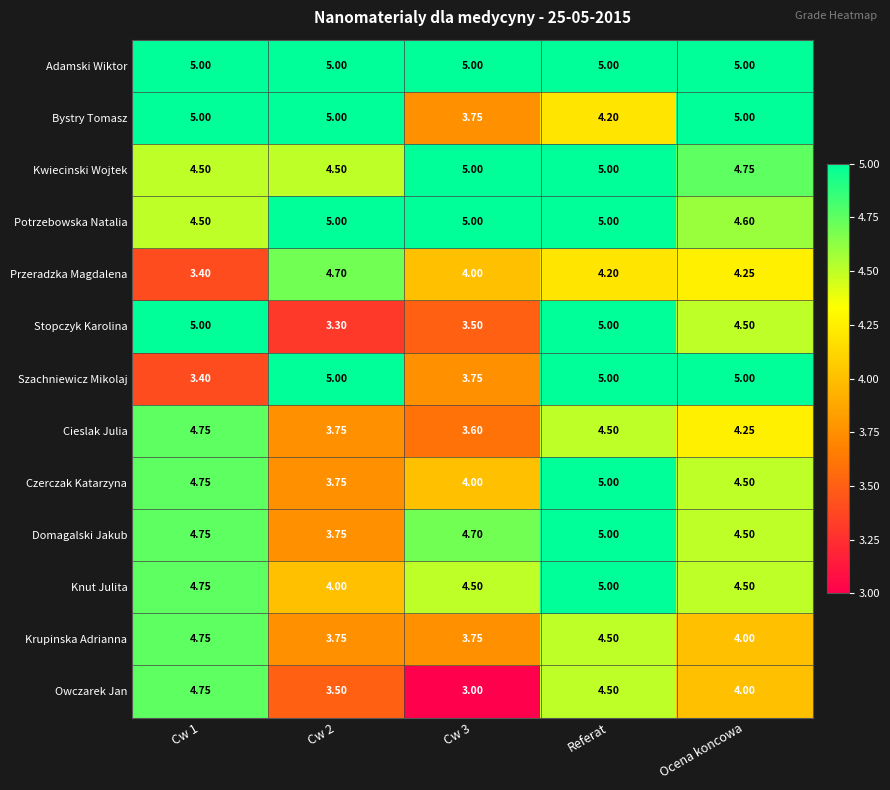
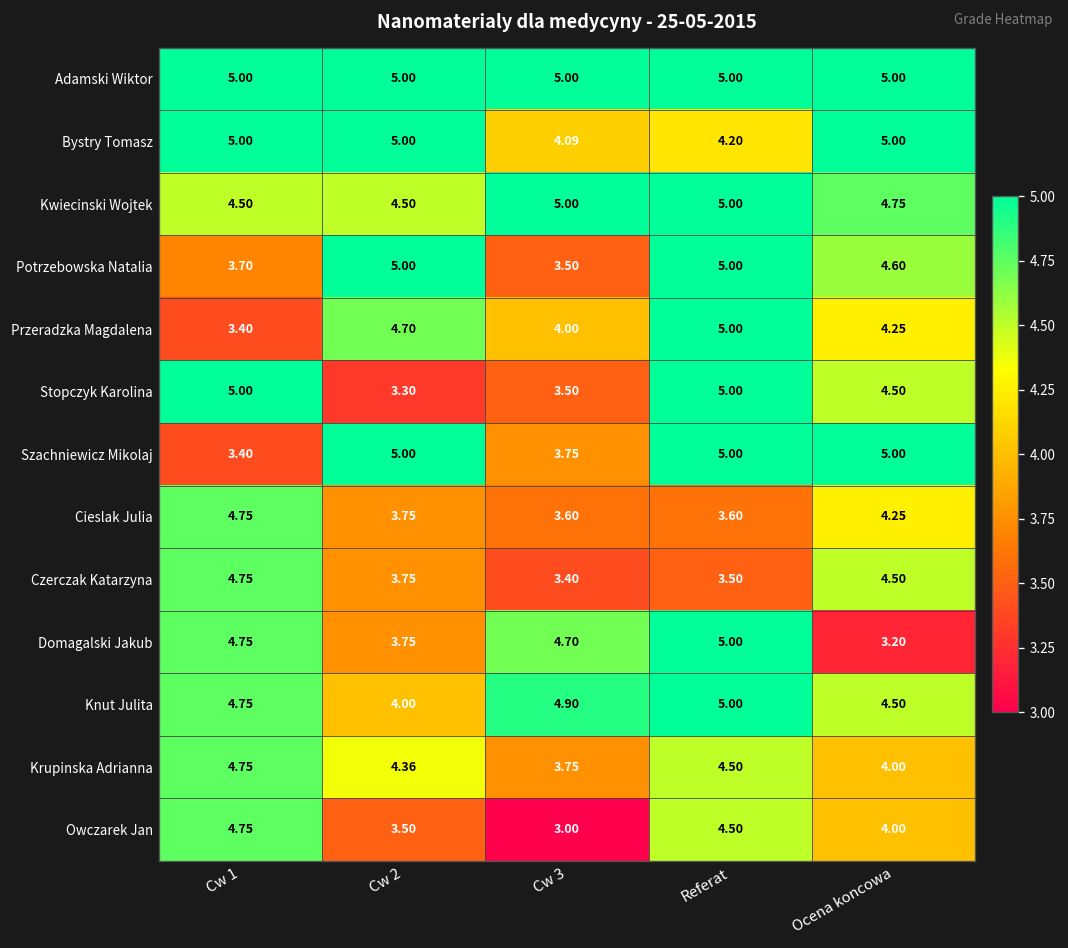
  {
    "Adamski Wiktor": {
      "Cw 1": 5.00,
      "Cw 2": 5.00,
      "Cw 3": 5.00,
      "Referat": 5.00,
      "Ocena koncowa": 5.00
    },
    "Bystry Tomasz": {
      "Cw 1": 5.00,
      "Cw 2": 5.00,
-     "Cw 3": 3.75,
+     "Cw 3": 4.09,
      "Referat": 4.20,
      "Ocena koncowa": 5.00
    },
    "Kwiecinski Wojtek": {
      "Cw 1": 4.50,
      "Cw 2": 4.50,
      "Cw 3": 5.00,
      "Referat": 5.00,
      "Ocena koncowa": 4.75
    },
    "Potrzebowska Natalia": {
-     "Cw 1": 4.50,
+     "Cw 1": 3.70,
      "Cw 2": 5.00,
-     "Cw 3": 5.00,
+     "Cw 3": 3.50,
      "Referat": 5.00,
      "Ocena koncowa": 4.60
    },
    "Przeradzka Magdalena": {
      "Cw 1": 3.40,
      "Cw 2": 4.70,
      "Cw 3": 4.00,
-     "Referat": 4.20,
+     "Referat": 5.00,
      "Ocena koncowa": 4.25
    },
    "Stopczyk Karolina": {
      "Cw 1": 5.00,
      "Cw 2": 3.30,
      "Cw 3": 3.50,
      "Referat": 5.00,
      "Ocena koncowa": 4.50
    },
    "Szachniewicz Mikolaj": {
      "Cw 1": 3.40,
      "Cw 2": 5.00,
      "Cw 3": 3.75,
      "Referat": 5.00,
      "Ocena koncowa": 5.00
    },
    "Cieslak Julia": {
      "Cw 1": 4.75,
      "Cw 2": 3.75,
      "Cw 3": 3.60,
-     "Referat": 4.50,
+     "Referat": 3.60,
      "Ocena koncowa": 4.25
    },
    "Czerczak Katarzyna": {
      "Cw 1": 4.75,
      "Cw 2": 3.75,
-     "Cw 3": 4.00,
-     "Referat": 5.00,
+     "Cw 3": 3.40,
+     "Referat": 3.50,
      "Ocena koncowa": 4.50
    },
    "Domagalski Jakub": {
      "Cw 1": 4.75,
      "Cw 2": 3.75,
      "Cw 3": 4.70,
      "Referat": 5.00,
-     "Ocena koncowa": 4.50
+     "Ocena koncowa": 3.20
    },
    "Knut Julita": {
      "Cw 1": 4.75,
      "Cw 2": 4.00,
-     "Cw 3": 4.50,
+     "Cw 3": 4.90,
      "Referat": 5.00,
      "Ocena koncowa": 4.50
    },
    "Krupinska Adrianna": {
      "Cw 1": 4.75,
-     "Cw 2": 3.75,
+     "Cw 2": 4.36,
      "Cw 3": 3.75,
      "Referat": 4.50,
      "Ocena koncowa": 4.00
    },
    "Owczarek Jan": {
      "Cw 1": 4.75,
      "Cw 2": 3.50,
      "Cw 3": 3.00,
      "Referat": 4.50,
      "Ocena koncowa": 4.00
    }
  }
